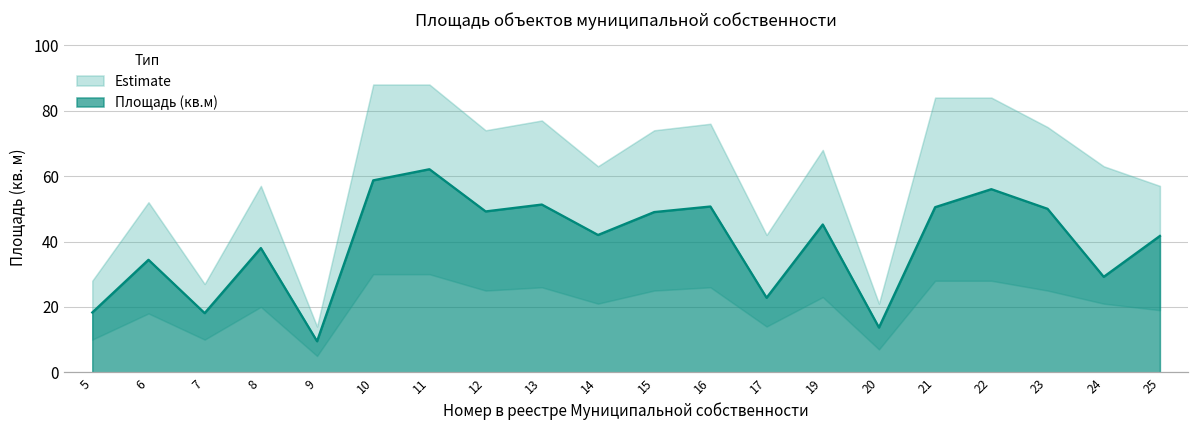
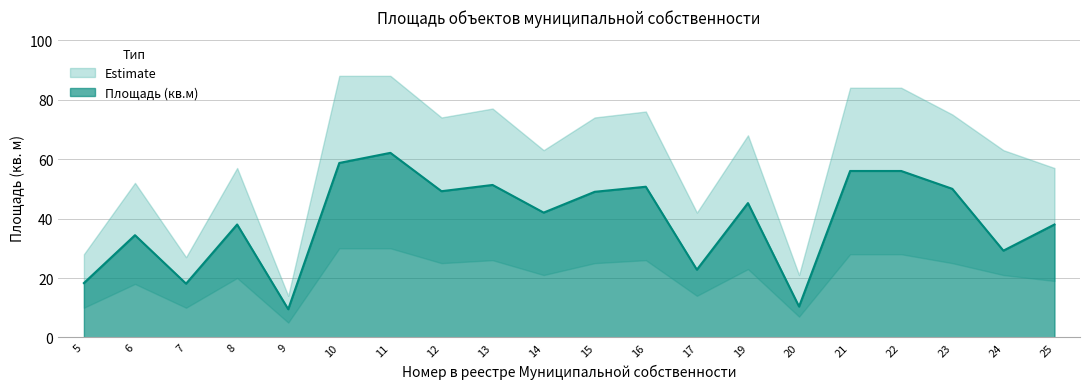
  {
    "Площадь (кв.м)": {
      "5": 18,
      "6": 34,
      "7": 18,
      "8": 38,
      "9": 10,
      "10": 59,
      "11": 62,
      "12": 49,
      "13": 51,
      "14": 42,
      "15": 49,
      "16": 51,
      "17": 23,
      "19": 45,
-     "20": 14,
-     "21": 51,
+     "20": 10,
+     "21": 56,
      "22": 56,
      "23": 50,
      "24": 29,
-     "25": 42
+     "25": 38
    }
  }
